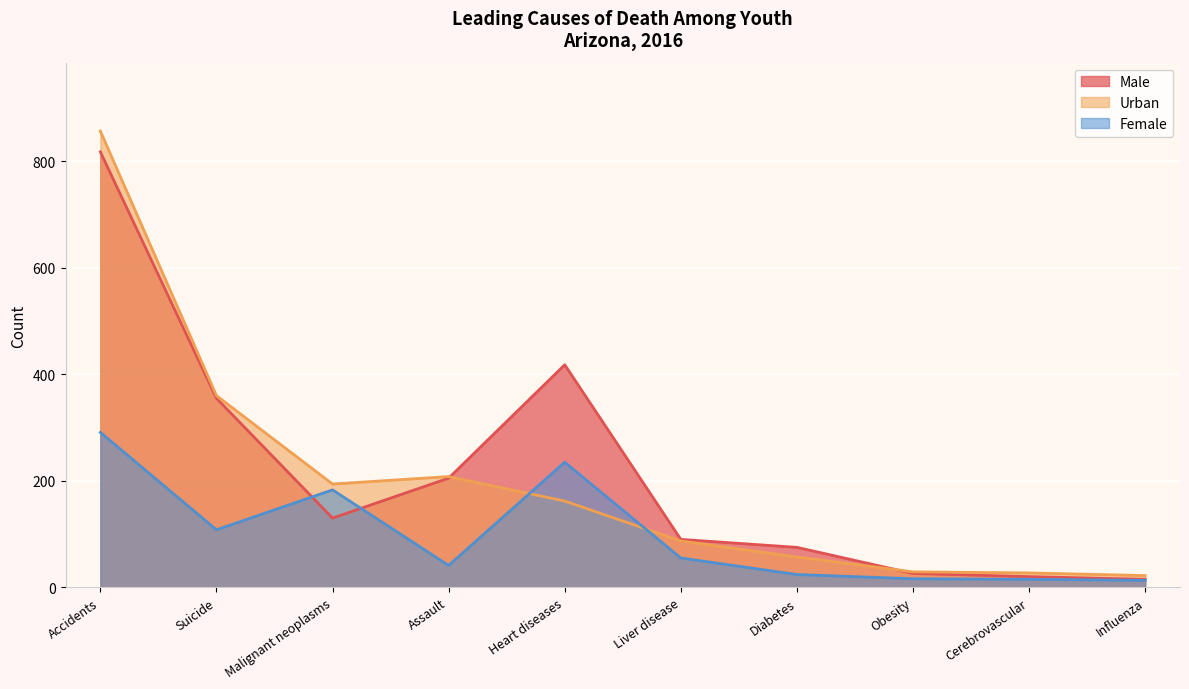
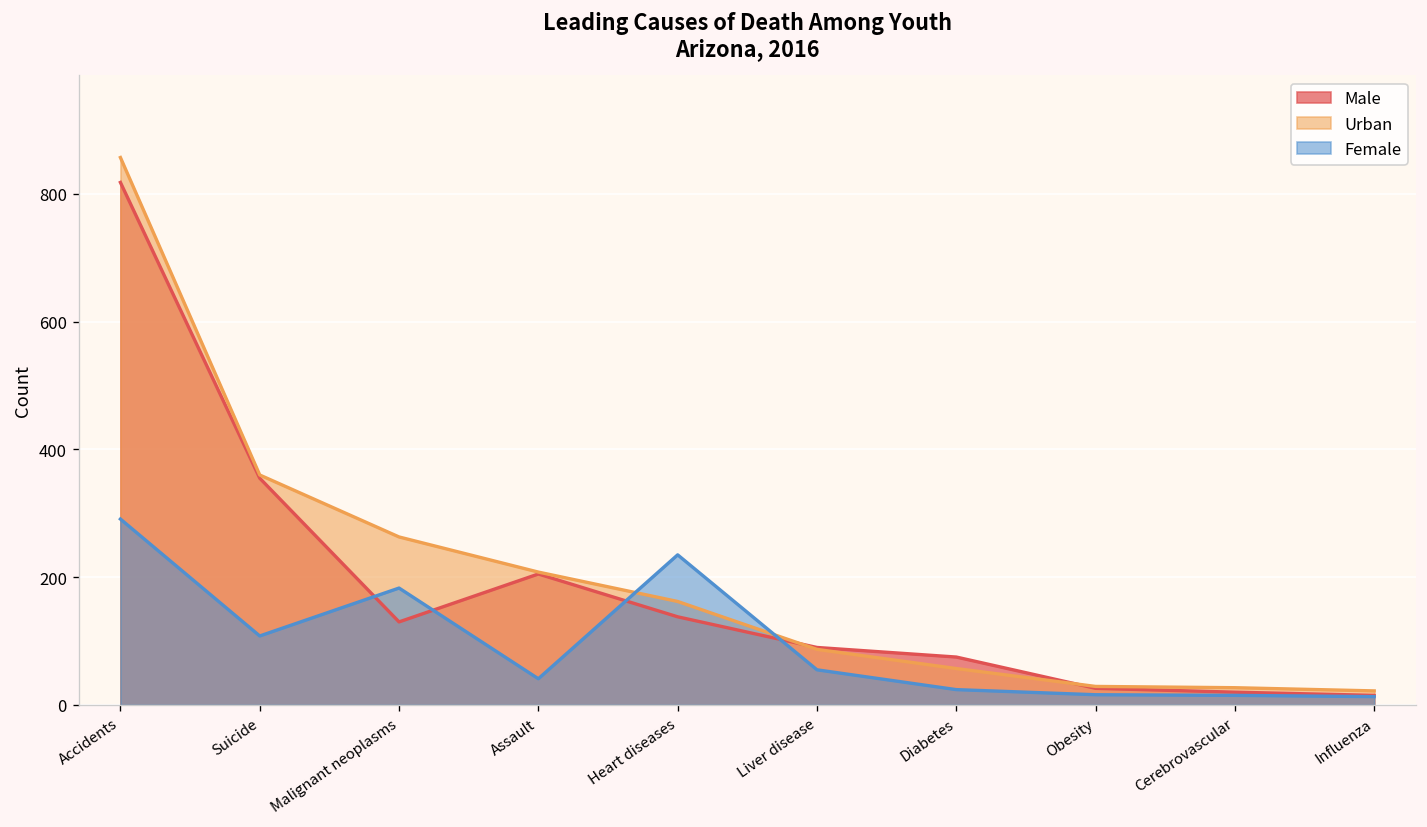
  {
    "Male": {
      "Accidents": 820,
      "Suicide": 360,
      "Malignant neoplasms": 130,
-     "Heart diseases": 420,
+     "Heart diseases": 140,
      "Diabetes": 80,
      "Cerebrovascular": 20
    },
    "Urban": {
      "Accidents": 860,
      "Suicide": 360,
-     "Malignant neoplasms": 190,
+     "Malignant neoplasms": 260,
      "Heart diseases": 160,
      "Diabetes": 60,
      "Cerebrovascular": 30,
      "Influenza": 20
    },
    "Female": {
      "Accidents": 290,
      "Suicide": 110,
      "Malignant neoplasms": 180,
      "Assault": 40,
      "Heart diseases": 240,
      "Liver disease": 60,
      "Diabetes": 20,
      "Obesity": 20,
      "Cerebrovascular": 20
    }
  }
